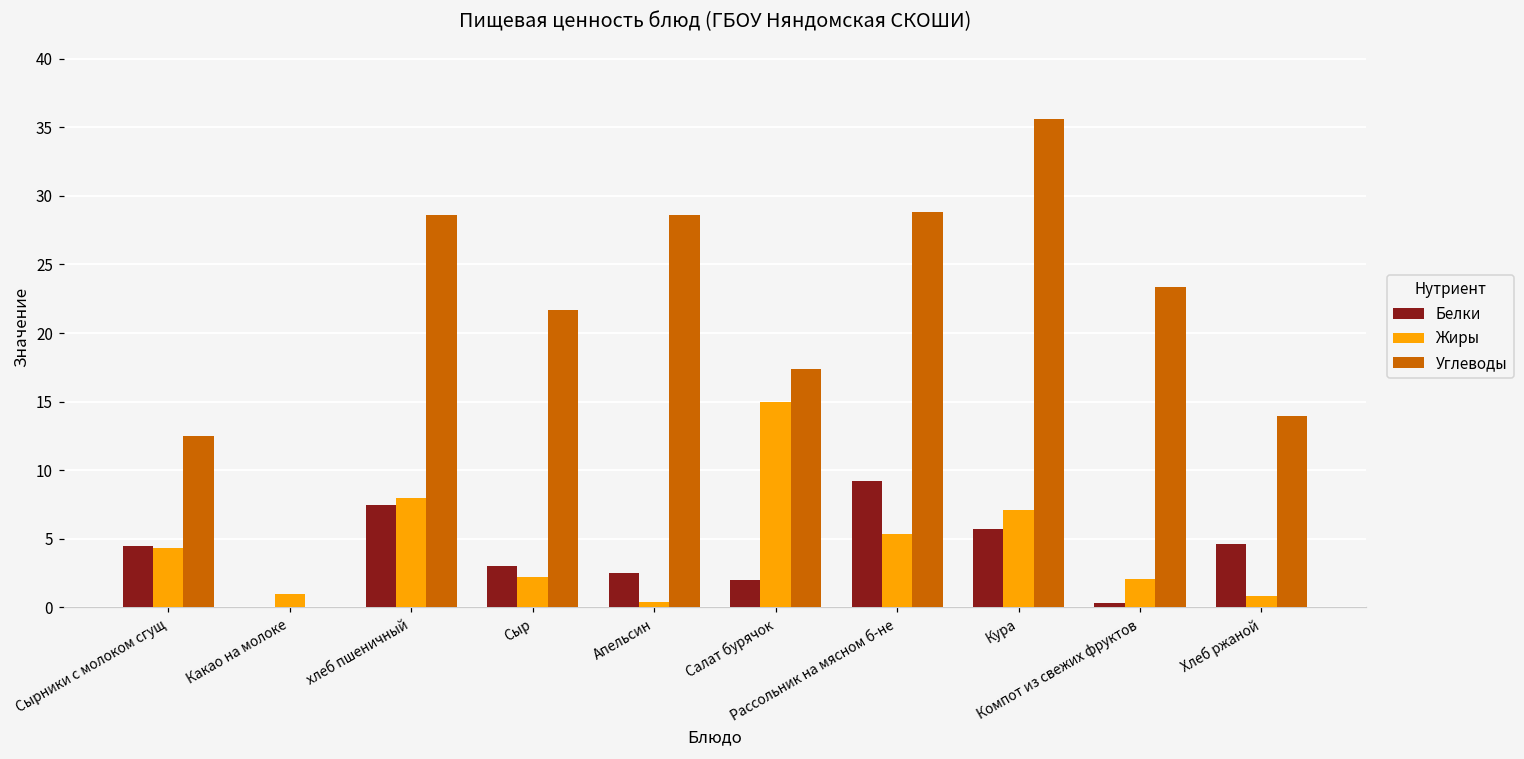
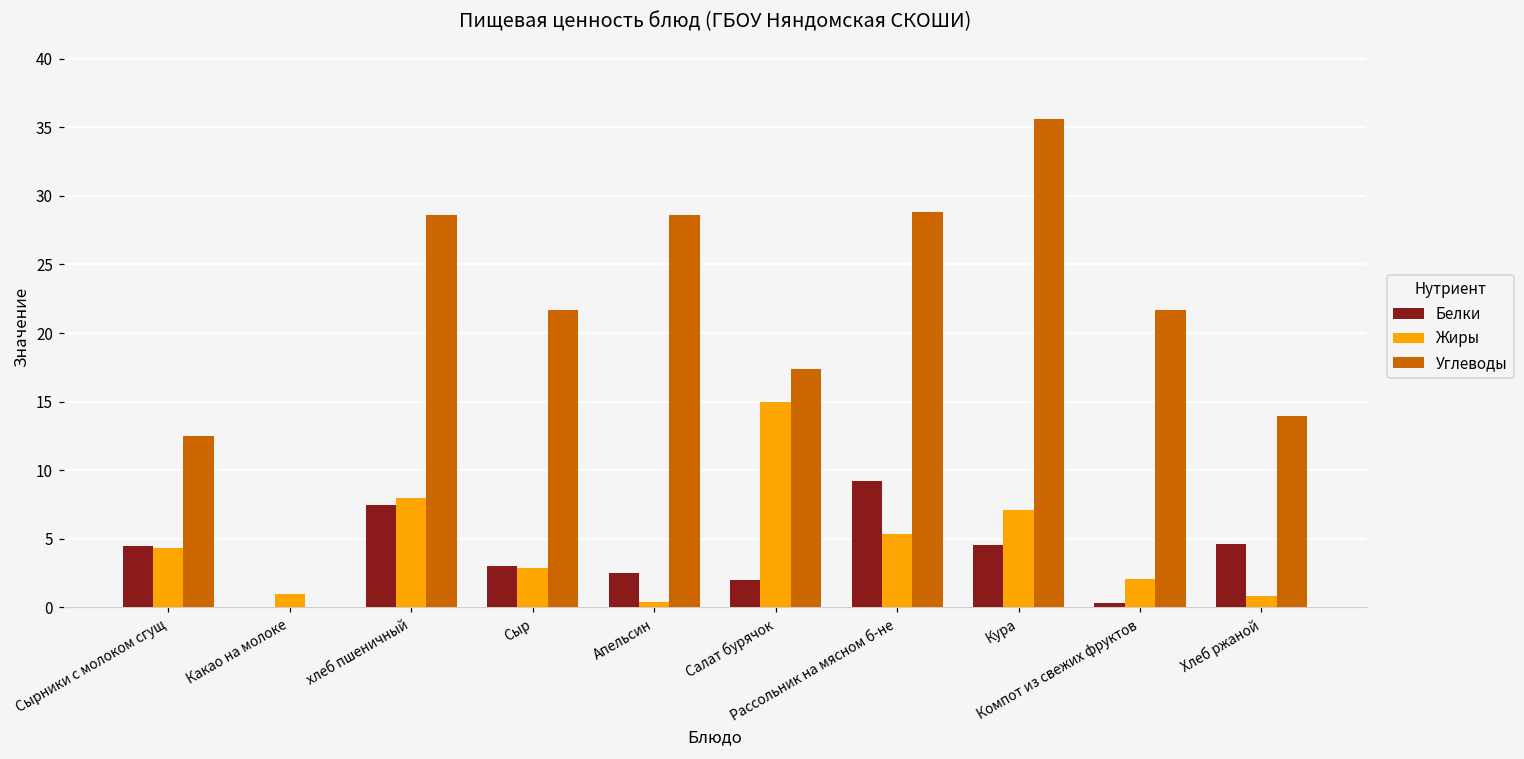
  {
    "Белки": {
      "Сырники с молоком сгущ": 4.5,
      "хлеб пшеничный": 7.5,
      "Сыр": 3.0,
      "Апельсин": 2.5,
      "Салат бурячок": 2.0,
      "Рассольник на мясном б-не": 9.2,
-     "Кура": 5.7,
+     "Кура": 4.6,
      "Компот из свежих фруктов": 0.3,
      "Хлеб ржаной": 4.6
    },
    "Жиры": {
      "Сырники с молоком сгущ": 4.4,
      "Какао на молоке": 1.0,
      "хлеб пшеничный": 8.0,
-     "Сыр": 2.2,
+     "Сыр": 2.9,
      "Апельсин": 0.4,
      "Салат бурячок": 15.0,
      "Рассольник на мясном б-не": 5.4,
      "Кура": 7.1,
      "Компот из свежих фруктов": 2.1,
      "Хлеб ржаной": 0.8
    },
    "Углеводы": {
      "Сырники с молоком сгущ": 12.5,
      "Какао на молоке": 0.0,
      "хлеб пшеничный": 28.6,
      "Сыр": 21.7,
      "Апельсин": 28.6,
      "Салат бурячок": 17.4,
      "Рассольник на мясном б-не": 28.8,
      "Кура": 35.6,
-     "Компот из свежих фруктов": 23.4,
+     "Компот из свежих фруктов": 21.7,
      "Хлеб ржаной": 13.9
    }
  }
